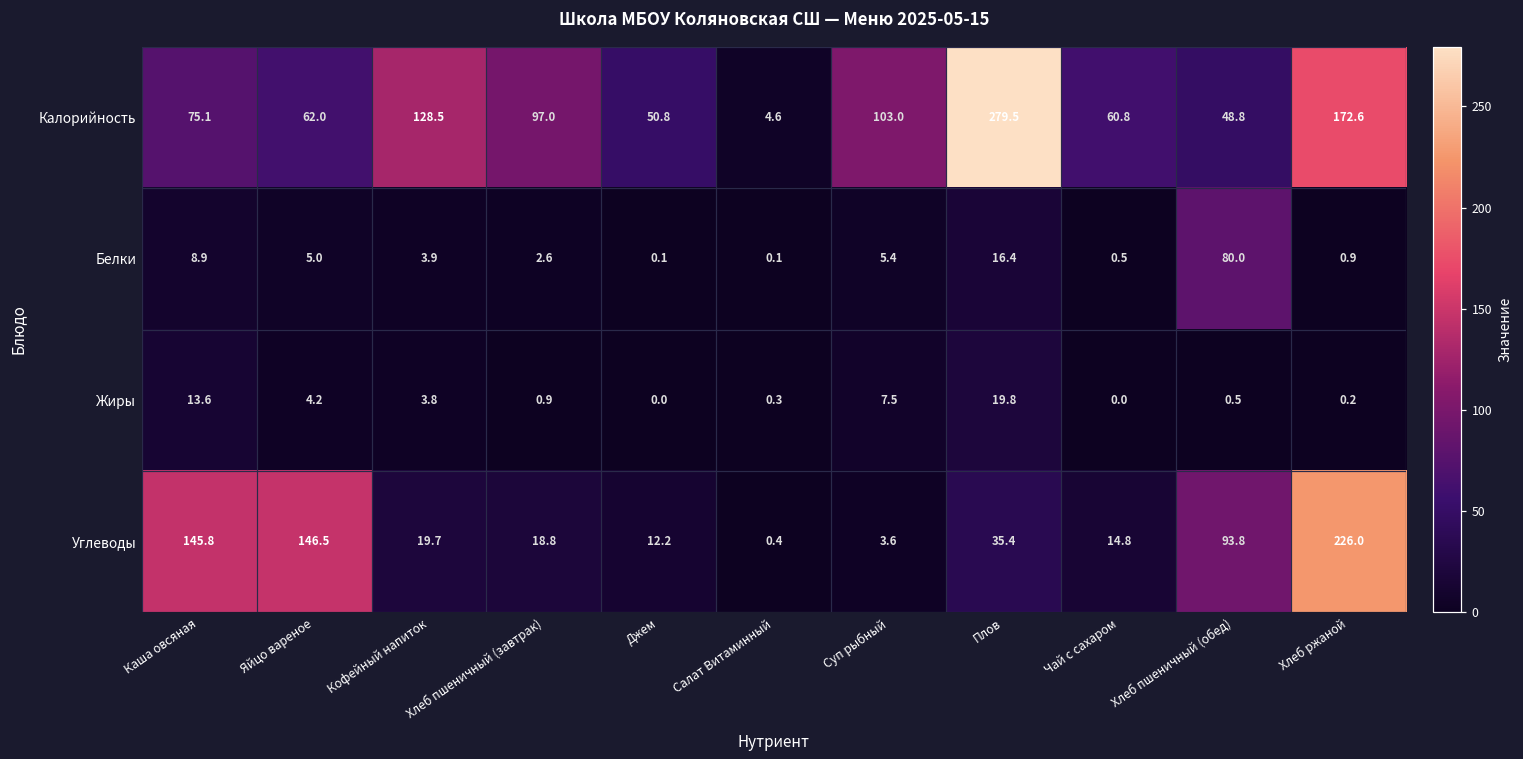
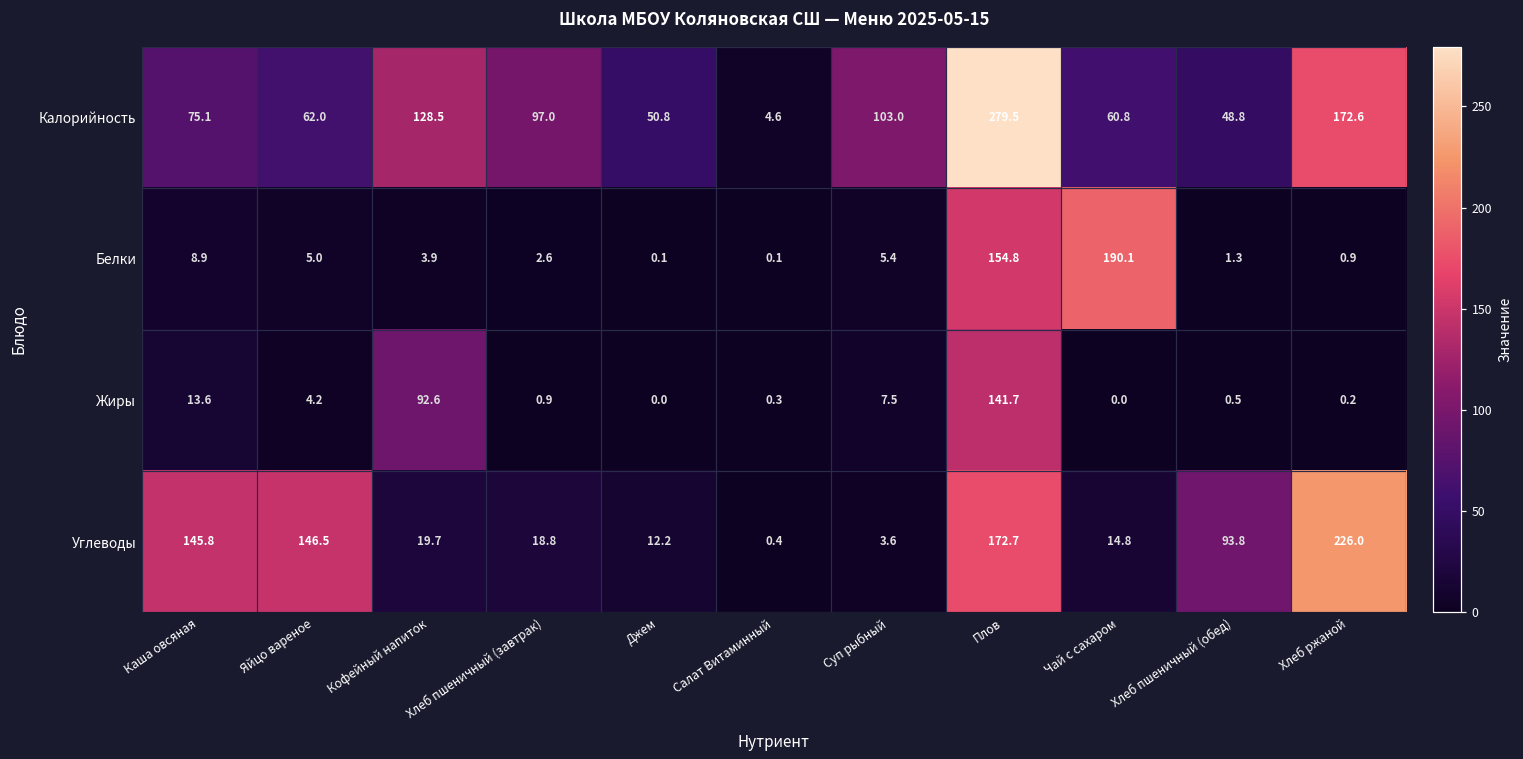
  {
    "Калорийность": {
      "Каша овсяная": 75.1,
      "Яйцо вареное": 62.0,
      "Кофейный напиток": 128.5,
      "Хлеб пшеничный (завтрак)": 97.0,
      "Джем": 50.8,
      "Салат Витаминный": 4.6,
      "Суп рыбный": 103.0,
      "Плов": 279.5,
      "Чай с сахаром": 60.8,
      "Хлеб пшеничный (обед)": 48.8,
      "Хлеб ржаной": 172.6
    },
    "Белки": {
      "Каша овсяная": 8.9,
      "Яйцо вареное": 5.0,
      "Кофейный напиток": 3.9,
      "Хлеб пшеничный (завтрак)": 2.6,
      "Джем": 0.1,
      "Салат Витаминный": 0.1,
      "Суп рыбный": 5.4,
-     "Плов": 16.4,
-     "Чай с сахаром": 0.5,
-     "Хлеб пшеничный (обед)": 80.0,
+     "Плов": 154.8,
+     "Чай с сахаром": 190.1,
+     "Хлеб пшеничный (обед)": 1.3,
      "Хлеб ржаной": 0.9
    },
    "Жиры": {
      "Каша овсяная": 13.6,
      "Яйцо вареное": 4.2,
-     "Кофейный напиток": 3.8,
+     "Кофейный напиток": 92.6,
      "Хлеб пшеничный (завтрак)": 0.9,
      "Джем": 0.0,
      "Салат Витаминный": 0.3,
      "Суп рыбный": 7.5,
-     "Плов": 19.8,
+     "Плов": 141.7,
      "Чай с сахаром": 0.0,
      "Хлеб пшеничный (обед)": 0.5,
      "Хлеб ржаной": 0.2
    },
    "Углеводы": {
      "Каша овсяная": 145.8,
      "Яйцо вареное": 146.5,
      "Кофейный напиток": 19.7,
      "Хлеб пшеничный (завтрак)": 18.8,
      "Джем": 12.2,
      "Салат Витаминный": 0.4,
      "Суп рыбный": 3.6,
-     "Плов": 35.4,
+     "Плов": 172.7,
      "Чай с сахаром": 14.8,
      "Хлеб пшеничный (обед)": 93.8,
      "Хлеб ржаной": 226.0
    }
  }
